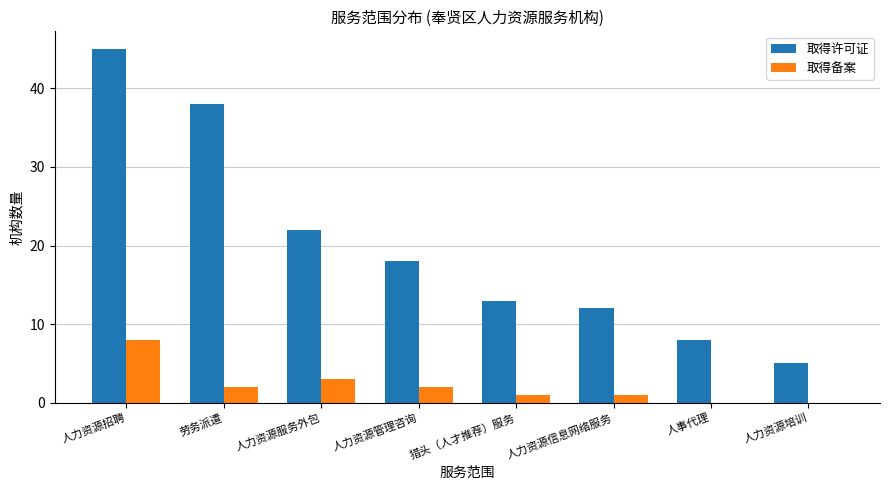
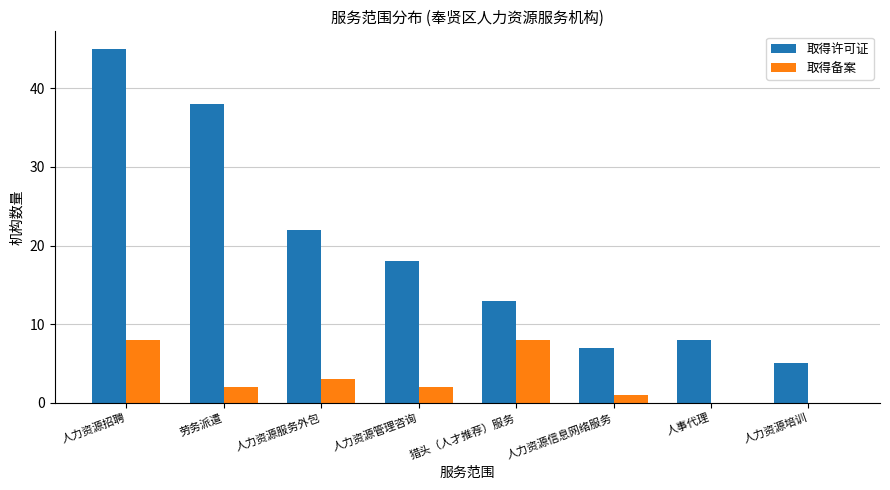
  {
    "取得许可证": {
      "人力资源招聘": 45,
      "劳务派遣": 38,
      "人力资源服务外包": 22,
      "人力资源管理咨询": 18,
      "猎头（人才推荐）服务": 13,
-     "人力资源信息网络服务": 12,
+     "人力资源信息网络服务": 7,
      "人事代理": 8,
      "人力资源培训": 5
    },
    "取得备案": {
      "人力资源招聘": 8,
      "劳务派遣": 2,
      "人力资源服务外包": 3,
      "人力资源管理咨询": 2,
-     "猎头（人才推荐）服务": 1,
+     "猎头（人才推荐）服务": 8,
      "人力资源信息网络服务": 1,
      "人事代理": 0,
      "人力资源培训": 0
    }
  }
